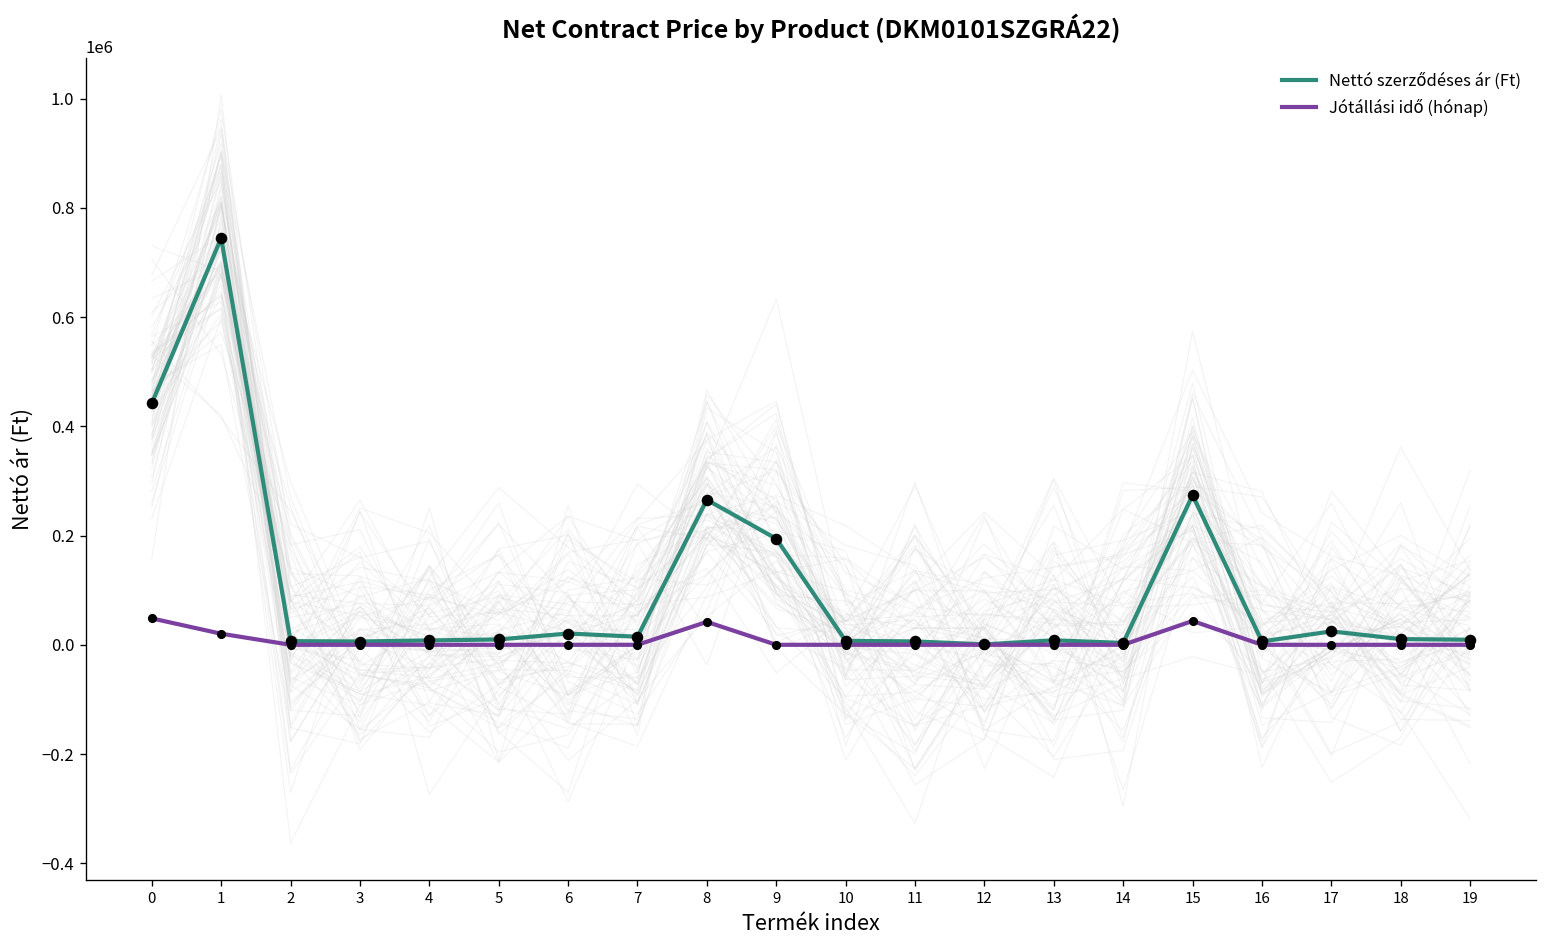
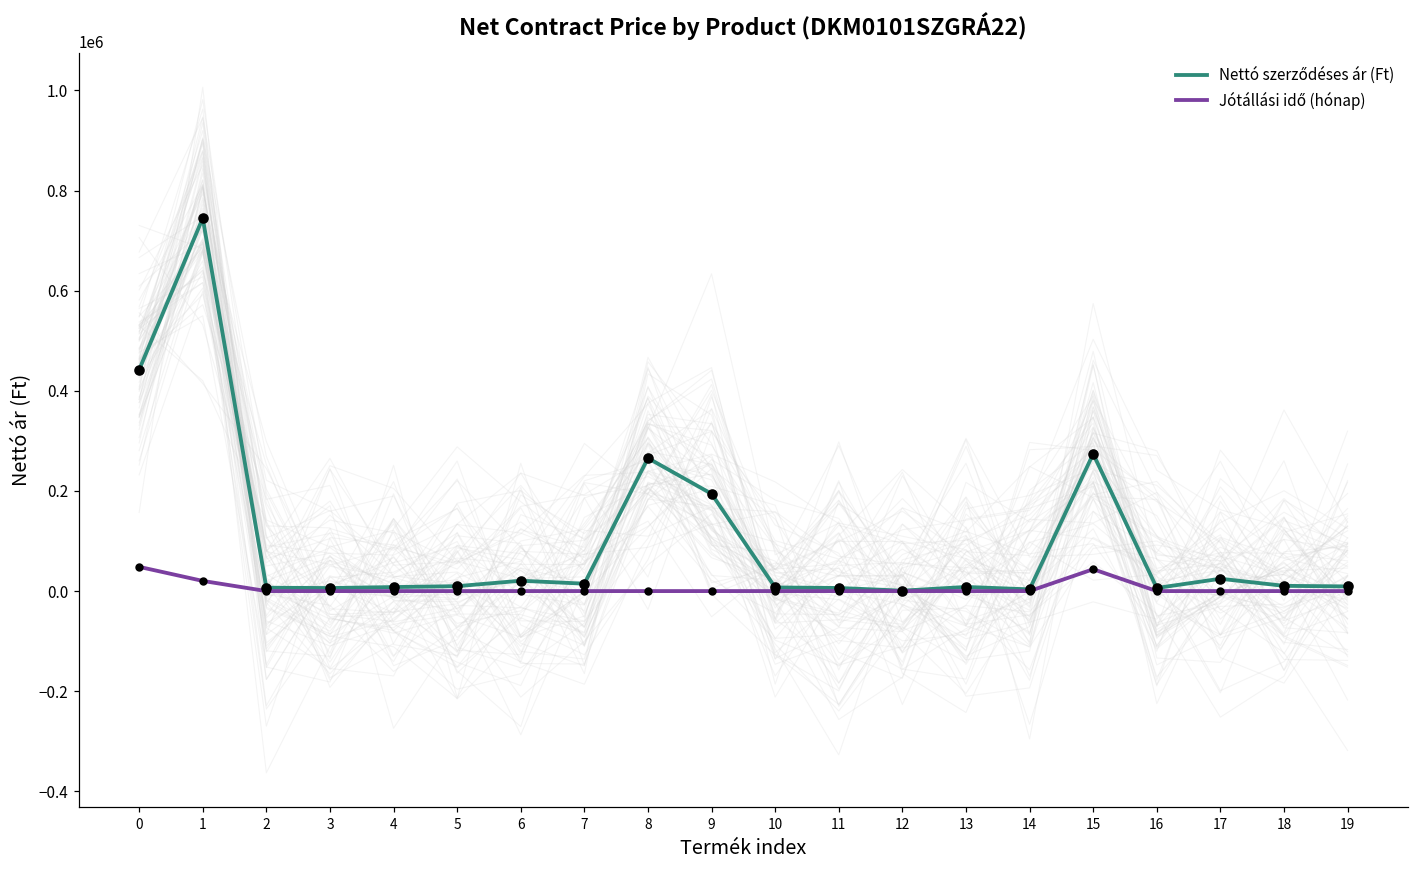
  {
    "Jótállási idő (hónap)": {
      "0": 50000,
      "1": 20000,
-     "8": 40000,
+     "8": 0,
      "15": 40000
    }
  }
